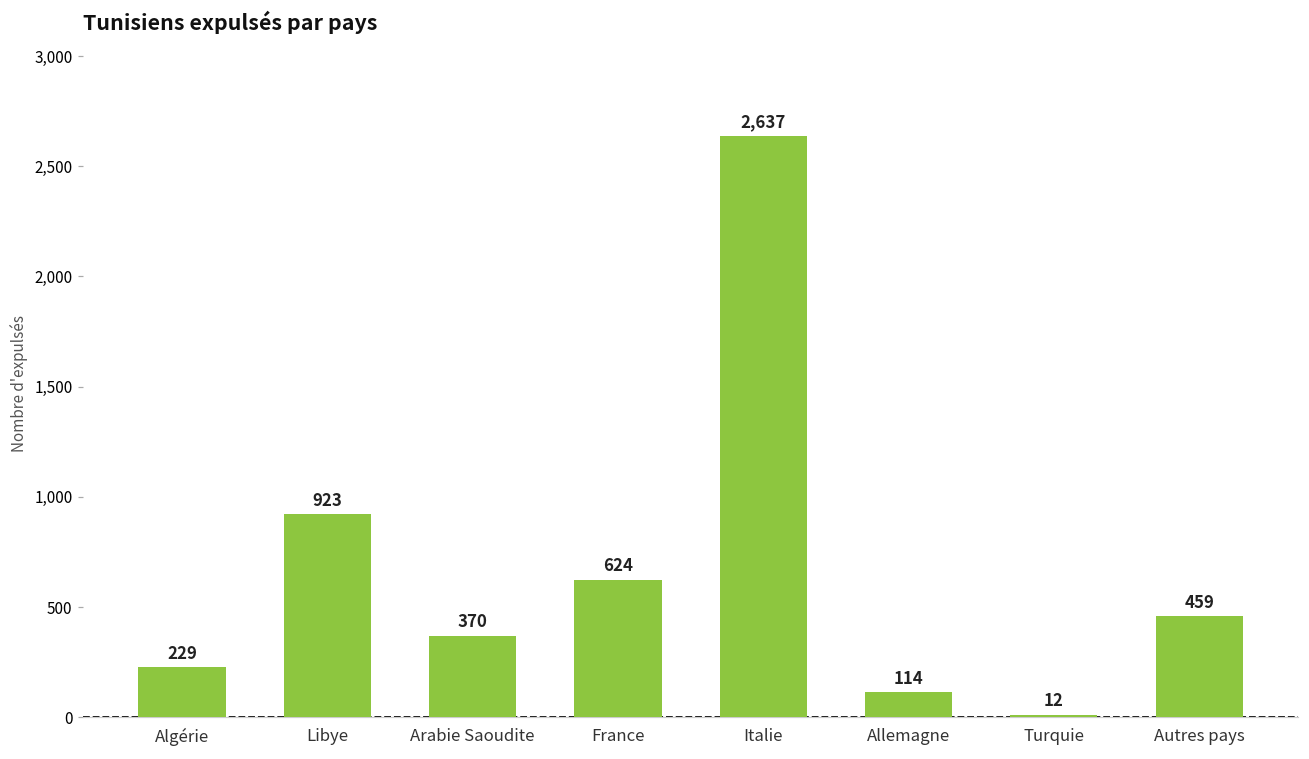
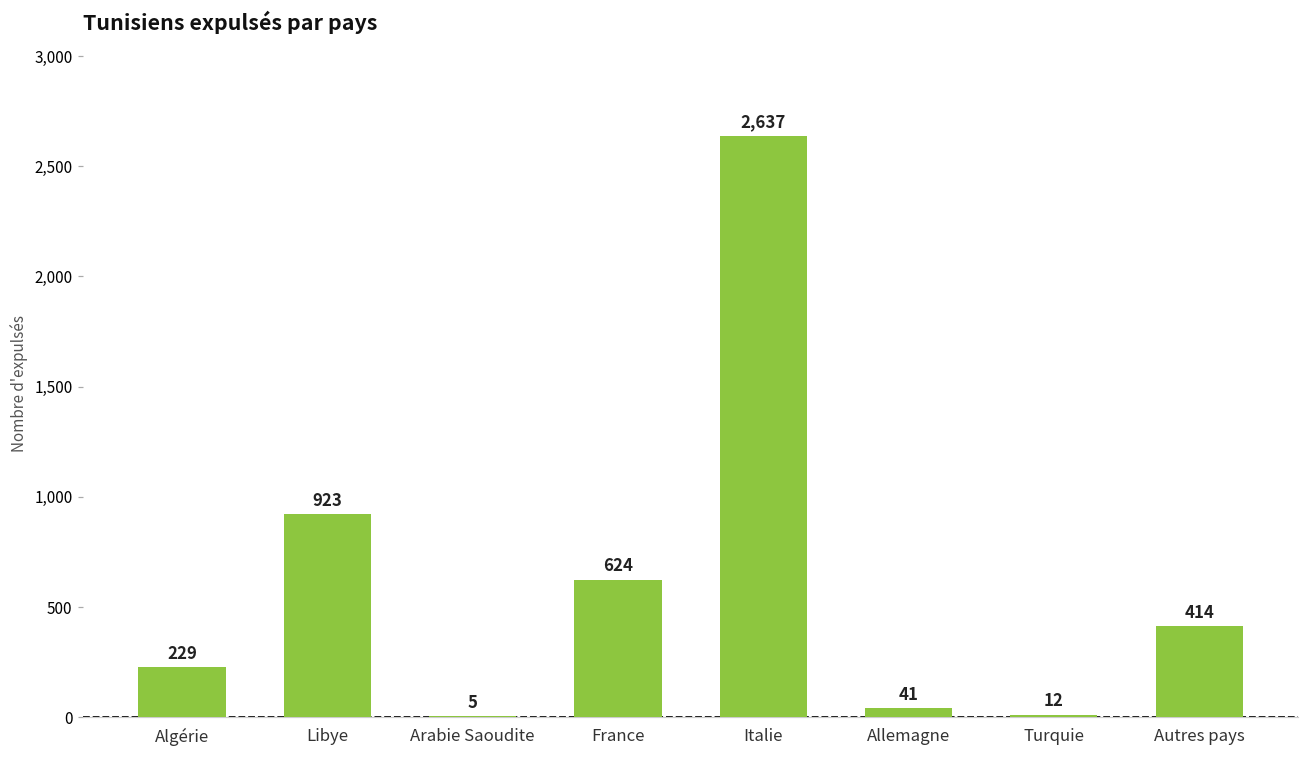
  {
    "Algérie": "229",
    "Libye": "923",
-   "Arabie Saoudite": "370",
+   "Arabie Saoudite": "5",
    "France": "624",
    "Italie": "2,637",
-   "Allemagne": "114",
+   "Allemagne": "41",
    "Turquie": "12",
-   "Autres pays": "459"
+   "Autres pays": "414"
  }
